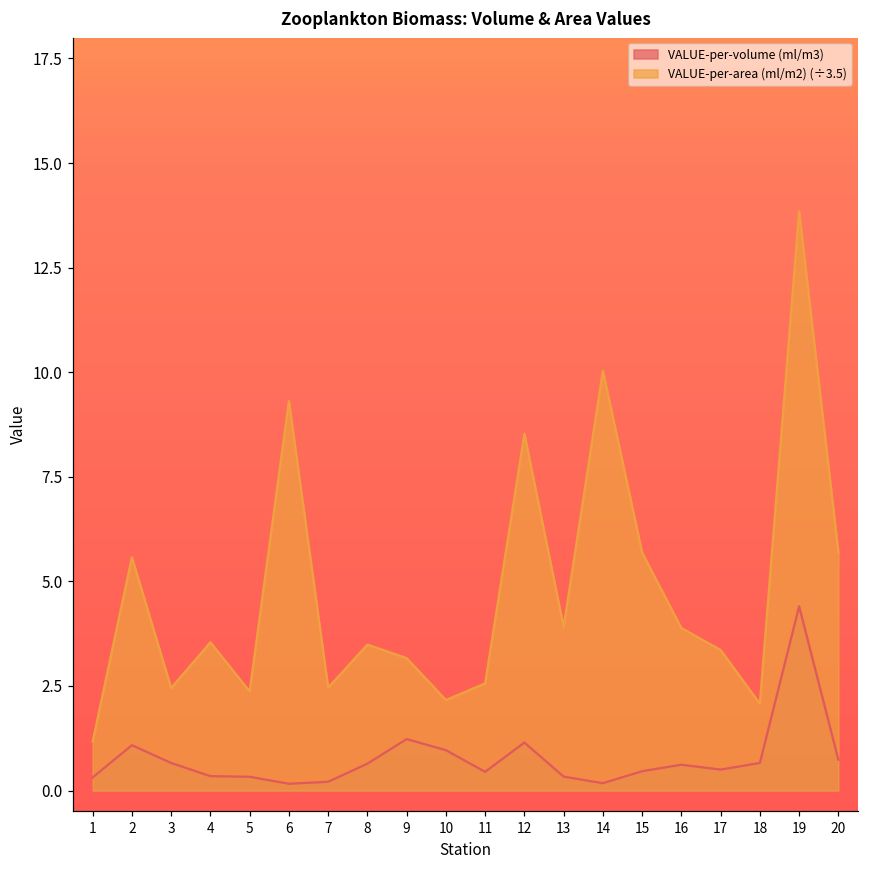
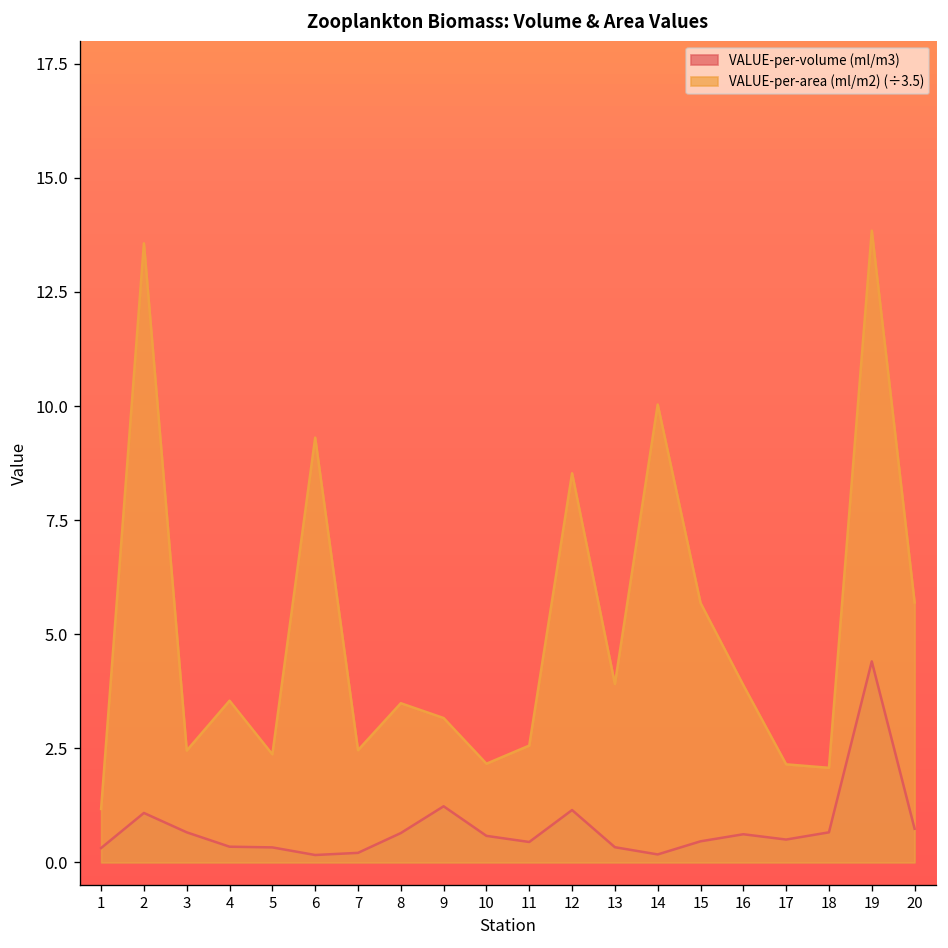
  {
    "VALUE-per-volume (ml/m3)": {
      "1": 0.3,
      "2": 1.1,
      "3": 0.7,
      "4": 0.3,
      "5": 0.3,
      "6": 0.2,
      "7": 0.2,
      "8": 0.6,
      "9": 1.2,
-     "10": 1.0,
+     "10": 0.6,
      "11": 0.4,
      "12": 1.1,
      "13": 0.3,
      "14": 0.2,
      "15": 0.5,
      "16": 0.6,
      "17": 0.5,
      "18": 0.7,
      "19": 4.4,
      "20": 0.7
    },
    "VALUE-per-area (ml/m2) (÷3.5)": {
      "1": 1.2,
-     "2": 5.6,
+     "2": 13.6,
      "3": 2.5,
      "4": 3.5,
      "5": 2.4,
      "6": 9.3,
      "7": 2.5,
      "8": 3.5,
      "9": 3.2,
      "10": 2.2,
      "11": 2.6,
      "12": 8.5,
      "13": 3.9,
      "14": 10.0,
      "15": 5.7,
      "16": 3.9,
-     "17": 3.4,
+     "17": 2.1,
      "18": 2.1,
      "19": 13.8,
      "20": 5.7
    }
  }
